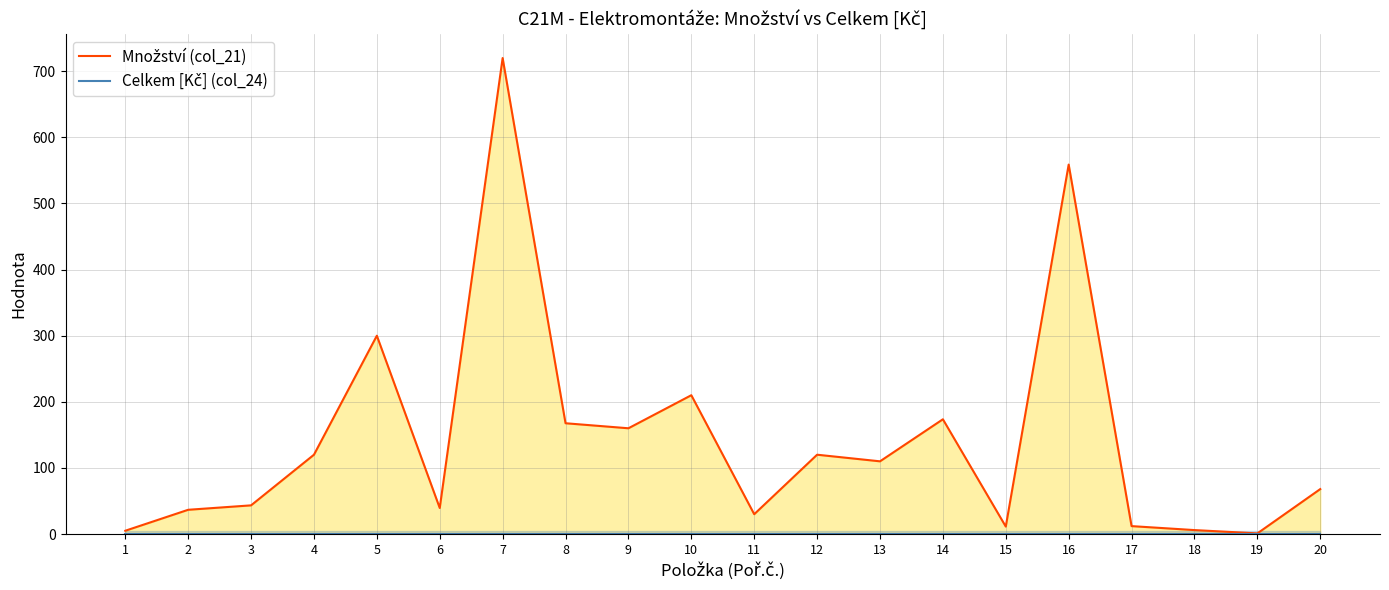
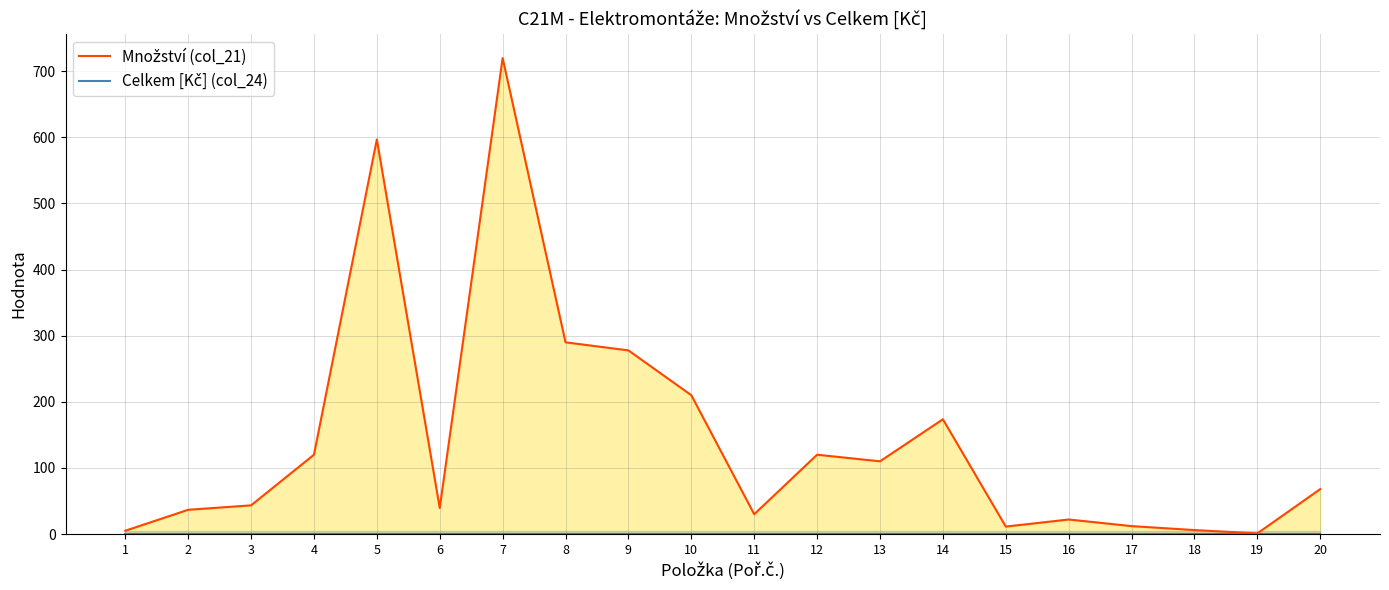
  {
    "Množství (col_21)": {
      "2": 40,
      "3": 40,
      "4": 120,
-     "5": 300,
+     "5": 600,
      "6": 40,
      "7": 720,
-     "8": 170,
-     "9": 160,
+     "8": 290,
+     "9": 280,
      "10": 210,
      "11": 30,
      "12": 120,
      "13": 110,
      "14": 170,
      "15": 10,
-     "16": 560,
+     "16": 20,
      "17": 10,
      "20": 70
    }
  }
